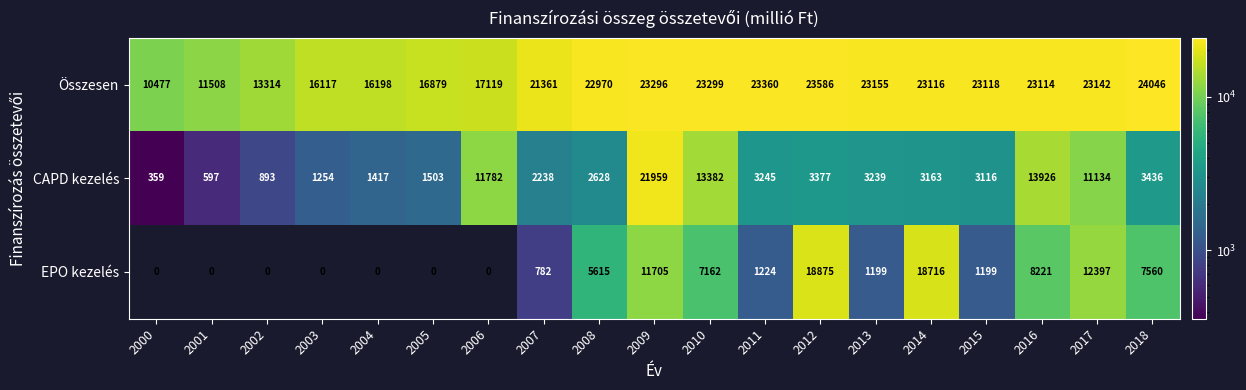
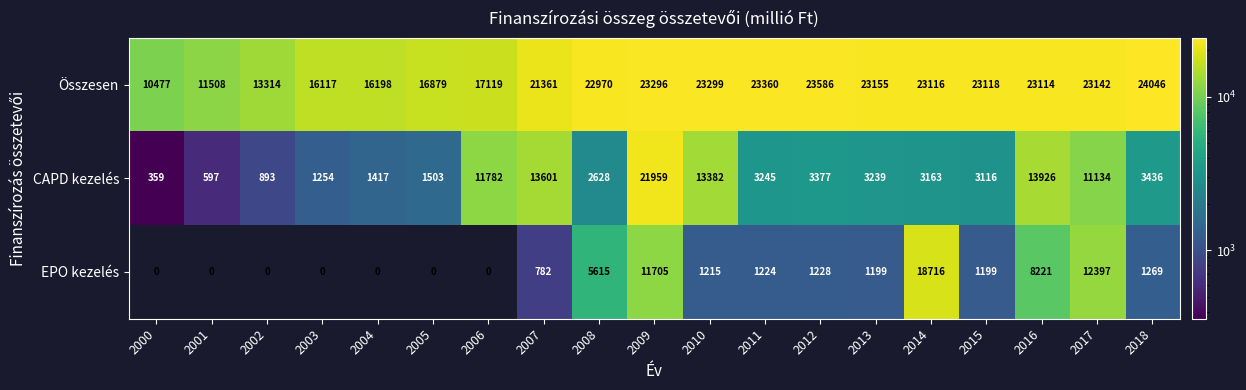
  {
    "Összesen": {
      "2000": 10477,
      "2001": 11508,
      "2002": 13314,
      "2003": 16117,
      "2004": 16198,
      "2005": 16879,
      "2006": 17119,
      "2007": 21361,
      "2008": 22970,
      "2009": 23296,
      "2010": 23299,
      "2011": 23360,
      "2012": 23586,
      "2013": 23155,
      "2014": 23116,
      "2015": 23118,
      "2016": 23114,
      "2017": 23142,
      "2018": 24046
    },
    "CAPD kezelés": {
      "2000": 359,
      "2001": 597,
      "2002": 893,
      "2003": 1254,
      "2004": 1417,
      "2005": 1503,
      "2006": 11782,
-     "2007": 2238,
+     "2007": 13601,
      "2008": 2628,
      "2009": 21959,
      "2010": 13382,
      "2011": 3245,
      "2012": 3377,
      "2013": 3239,
      "2014": 3163,
      "2015": 3116,
      "2016": 13926,
      "2017": 11134,
      "2018": 3436
    },
    "EPO kezelés": {
      "2007": 782,
      "2008": 5615,
      "2009": 11705,
-     "2010": 7162,
+     "2010": 1215,
      "2011": 1224,
-     "2012": 18875,
+     "2012": 1228,
      "2013": 1199,
      "2014": 18716,
      "2015": 1199,
      "2016": 8221,
      "2017": 12397,
-     "2018": 7560
+     "2018": 1269
    }
  }
